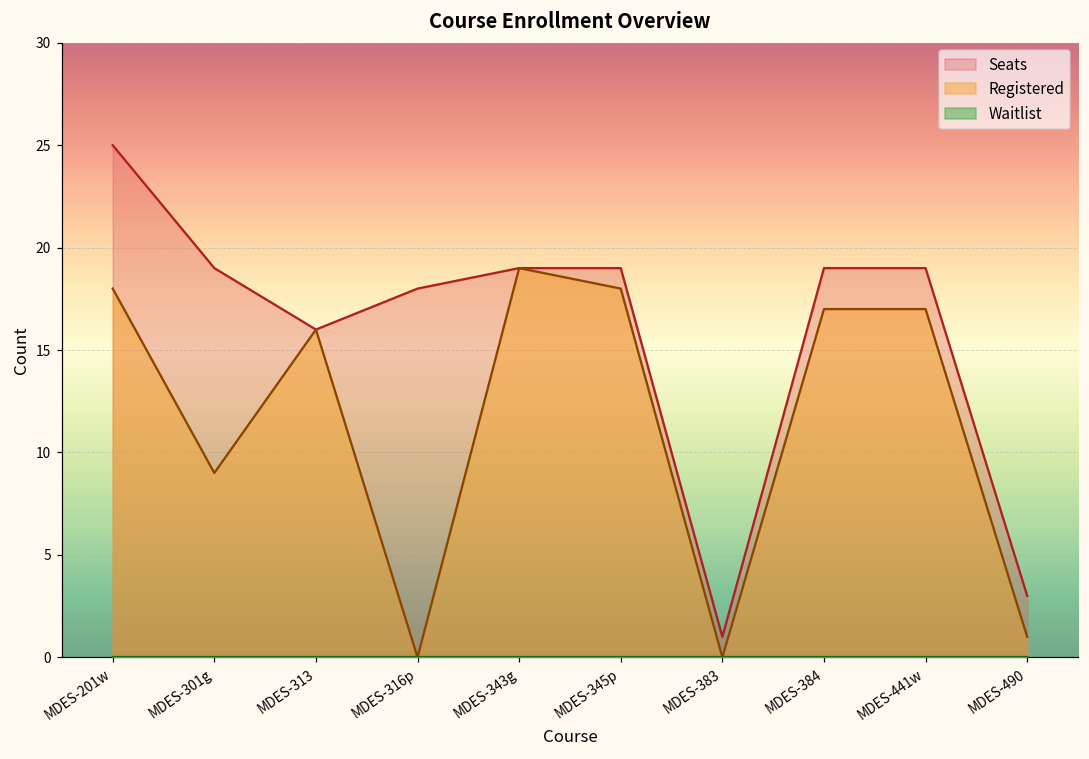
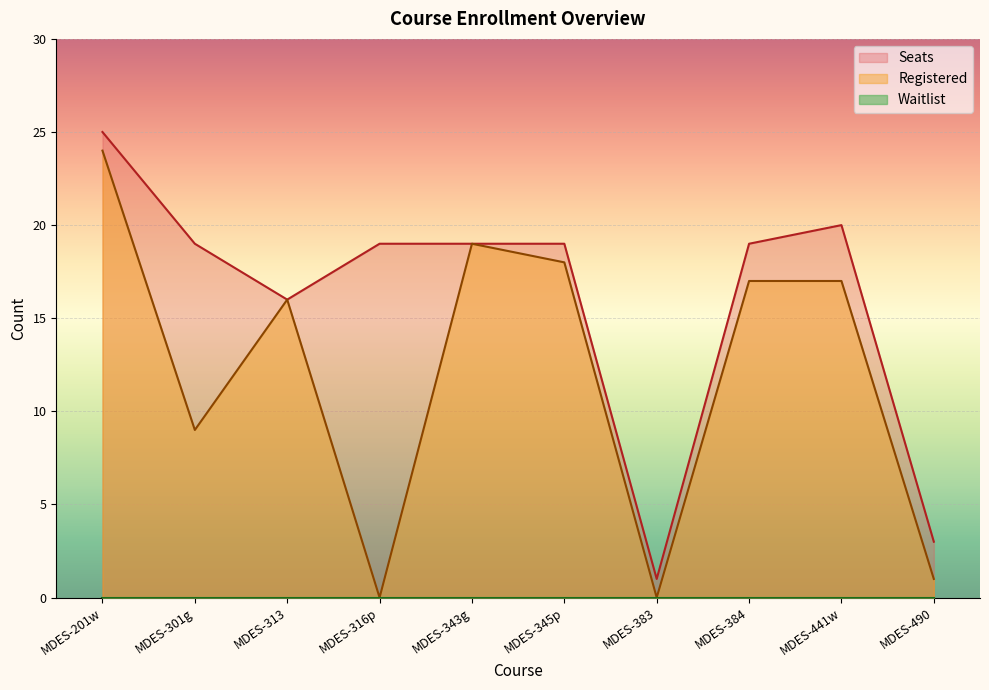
  {
    "Seats": {
      "MDES-201w": 25,
      "MDES-301g": 19,
-     "MDES-316p": 18,
+     "MDES-316p": 19,
      "MDES-345p": 19,
      "MDES-383": 1,
      "MDES-384": 19,
-     "MDES-441w": 19,
+     "MDES-441w": 20,
      "MDES-490": 3
    },
    "Registered": {
-     "MDES-201w": 18,
+     "MDES-201w": 24,
      "MDES-301g": 9,
      "MDES-345p": 18,
      "MDES-384": 17,
      "MDES-441w": 17,
      "MDES-490": 1
    },
    "Waitlist": {
      "MDES-201w": 0,
      "MDES-301g": 0,
      "MDES-313": 0,
      "MDES-343g": 0,
      "MDES-345p": 0,
      "MDES-384": 0,
      "MDES-441w": 0,
      "MDES-490": 0
    }
  }
